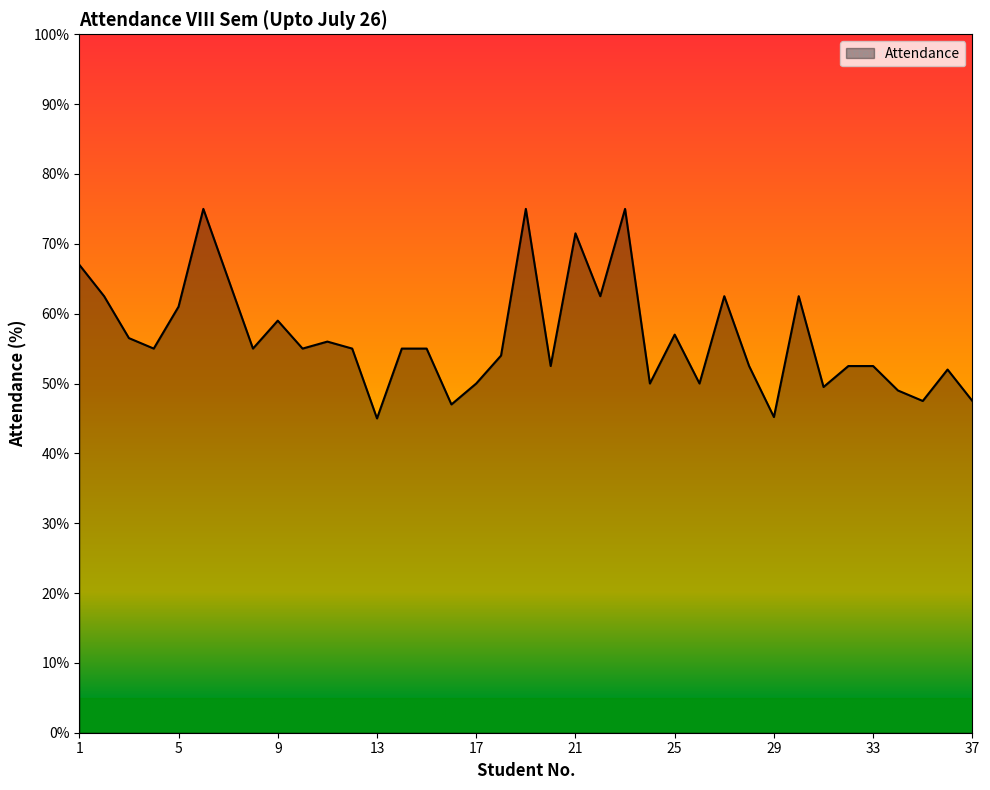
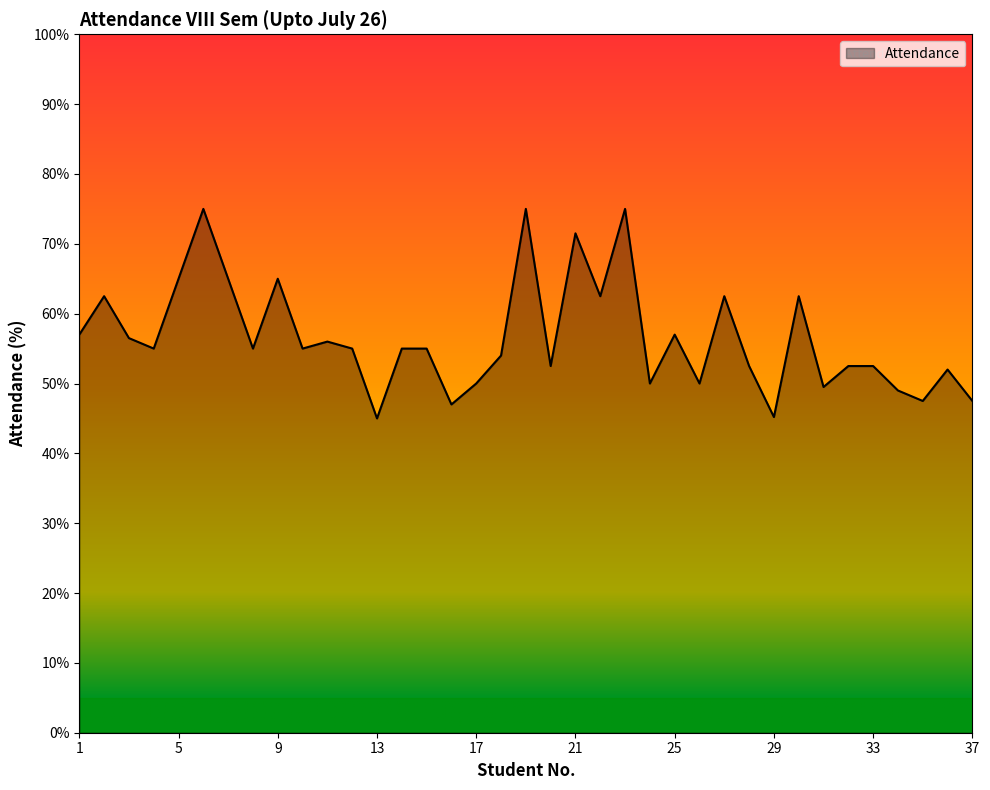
  {
-   "1": "67%",
-   "5": "61%",
-   "9": "59%",
+   "1": "57%",
+   "5": "65%",
+   "9": "65%",
    "13": "45%",
    "17": "50%",
    "21": "72%",
    "25": "57%",
    "29": "45%",
    "33": "53%",
    "37": "48%"
  }
